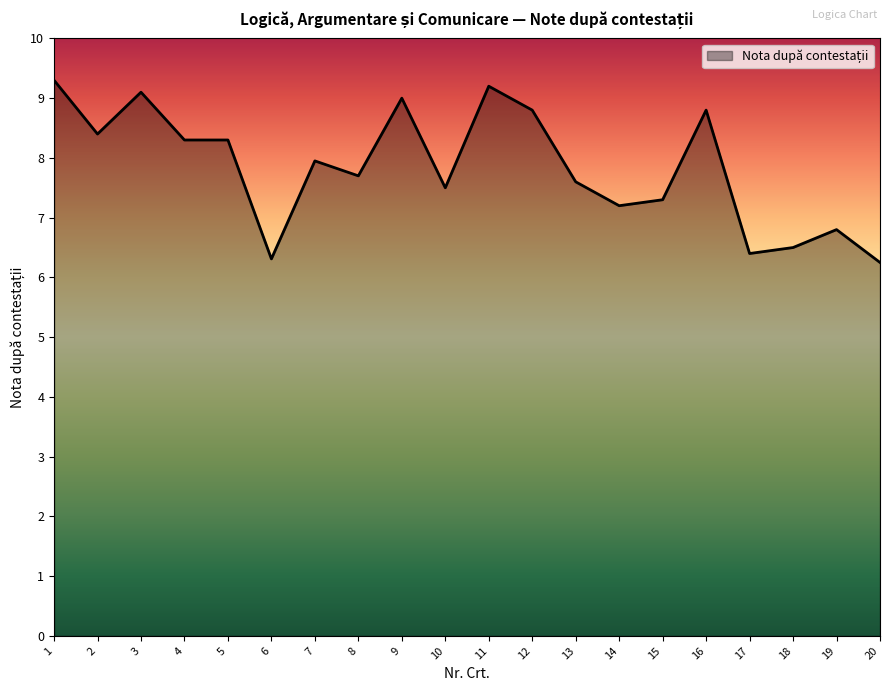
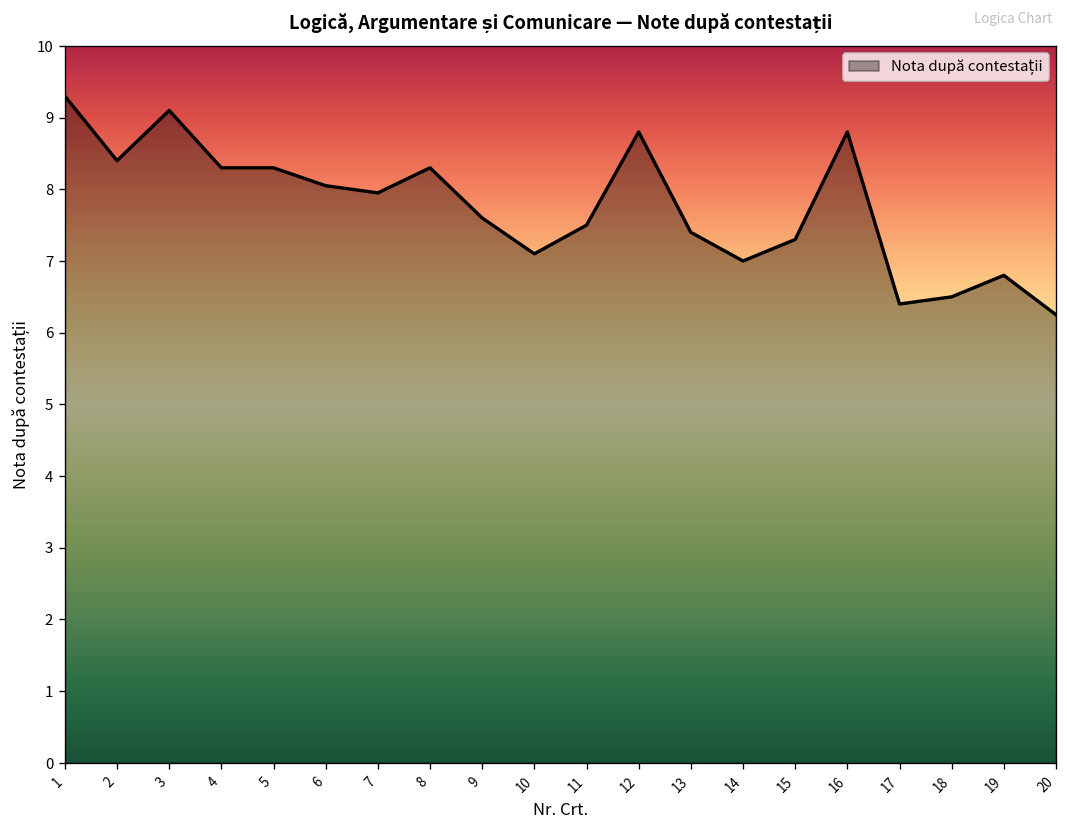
  {
    "1": 9.3,
    "2": 8.4,
    "3": 9.1,
    "4": 8.3,
    "5": 8.3,
-   "6": 6.3,
+   "6": 8.1,
    "7": 8.0,
-   "8": 7.7,
-   "9": 9.0,
-   "10": 7.5,
-   "11": 9.2,
+   "8": 8.3,
+   "9": 7.6,
+   "10": 7.1,
+   "11": 7.5,
    "12": 8.8,
-   "13": 7.6,
-   "14": 7.2,
+   "13": 7.4,
+   "14": 7.0,
    "15": 7.3,
    "16": 8.8,
    "17": 6.4,
    "18": 6.5,
    "19": 6.8,
    "20": 6.3
  }
